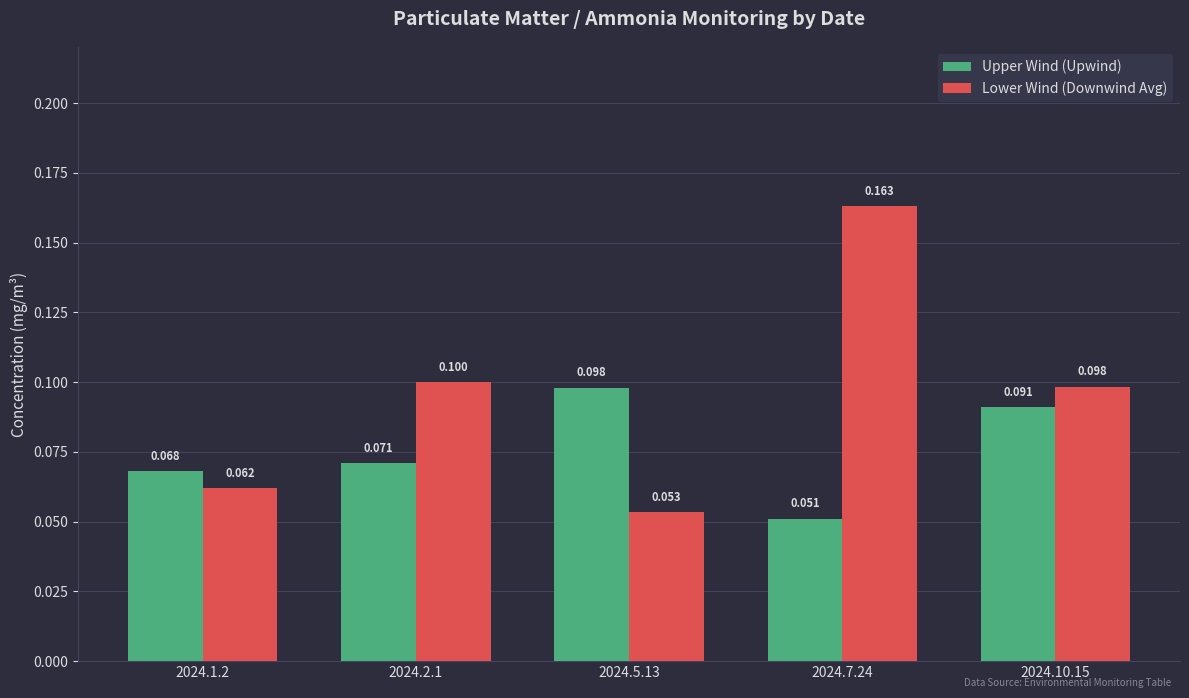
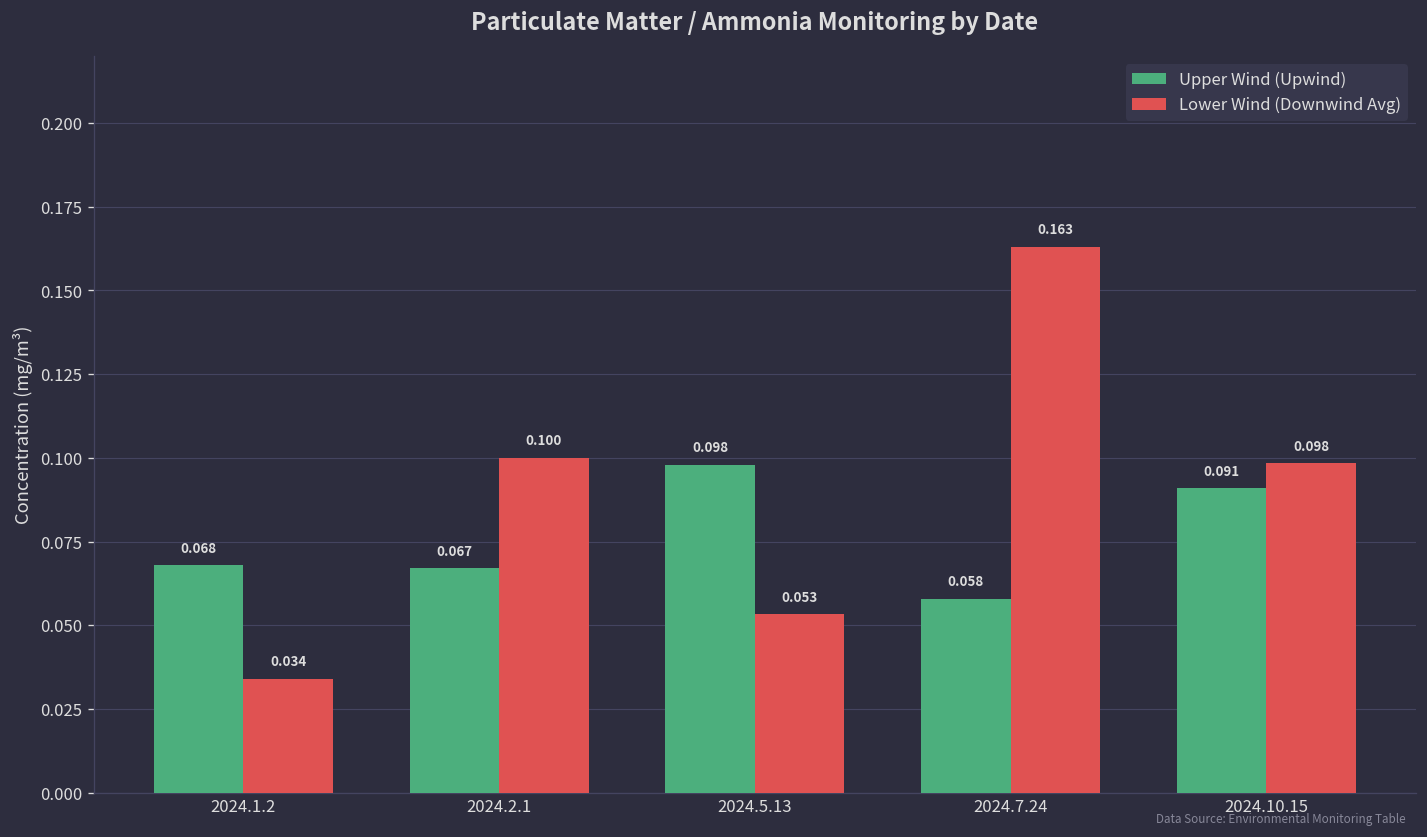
  {
    "Upper Wind (Upwind)": {
      "2024.1.2": 0.068,
-     "2024.2.1": 0.071,
+     "2024.2.1": 0.067,
      "2024.5.13": 0.098,
-     "2024.7.24": 0.051,
+     "2024.7.24": 0.058,
      "2024.10.15": 0.091
    },
    "Lower Wind (Downwind Avg)": {
-     "2024.1.2": 0.062,
+     "2024.1.2": 0.034,
      "2024.2.1": 0.100,
      "2024.5.13": 0.053,
      "2024.7.24": 0.163,
      "2024.10.15": 0.098
    }
  }
